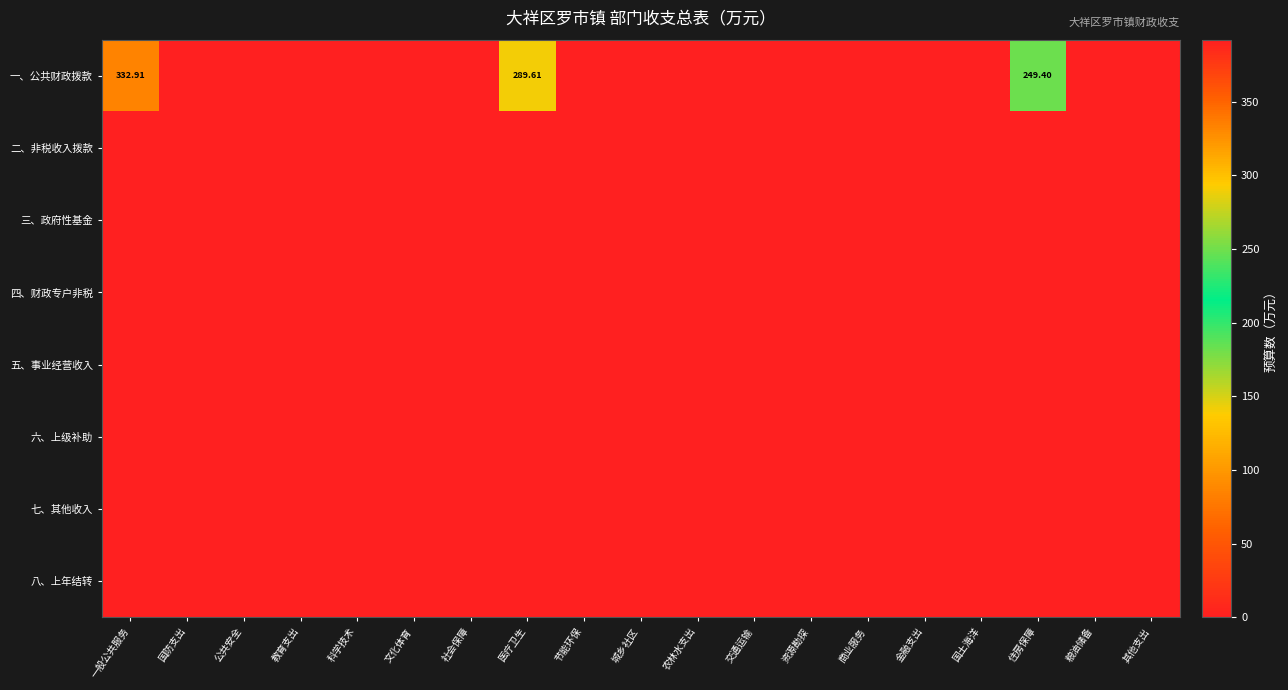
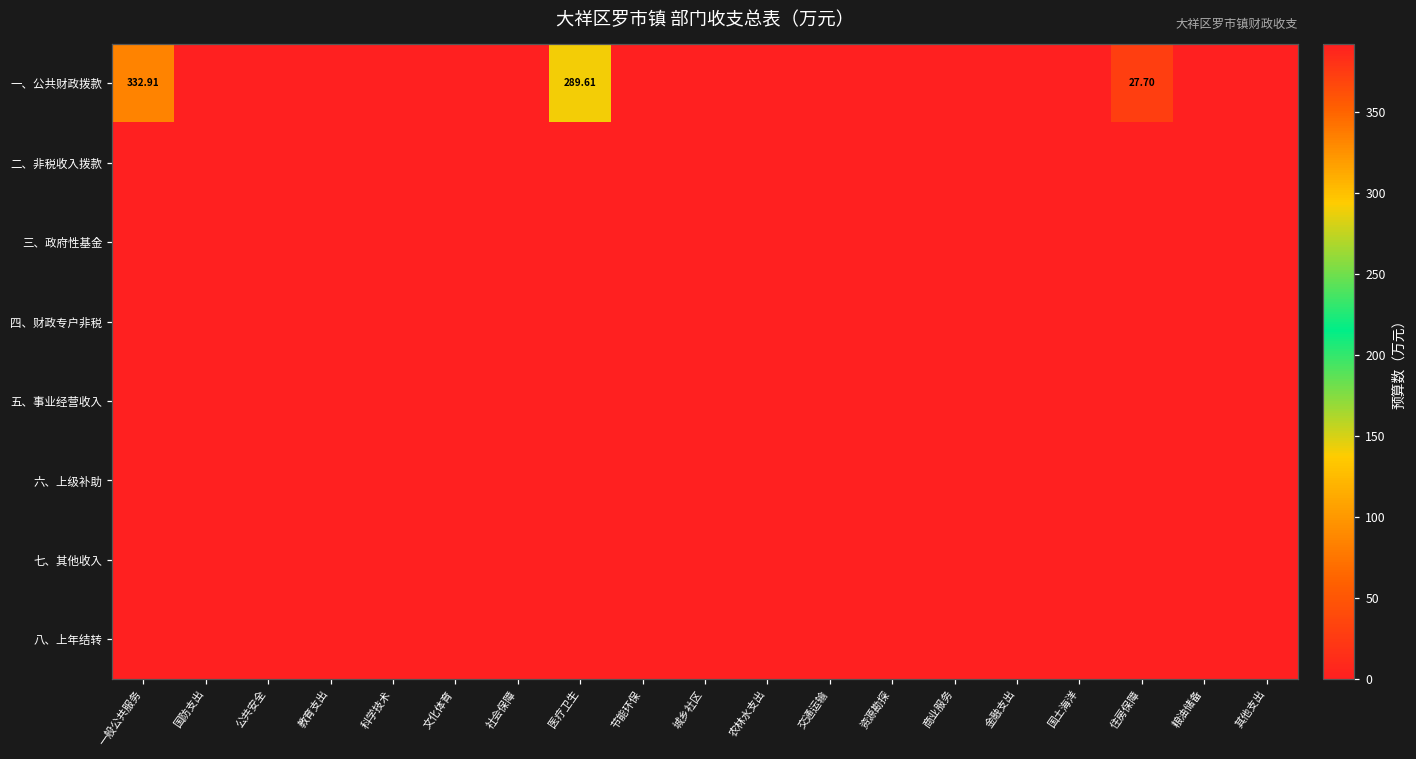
  {
    "一、公共财政拨款": {
      "一般公共服务": 332.91,
      "医疗卫生": 289.61,
-     "住房保障": 249.40
+     "住房保障": 27.70
    }
  }
